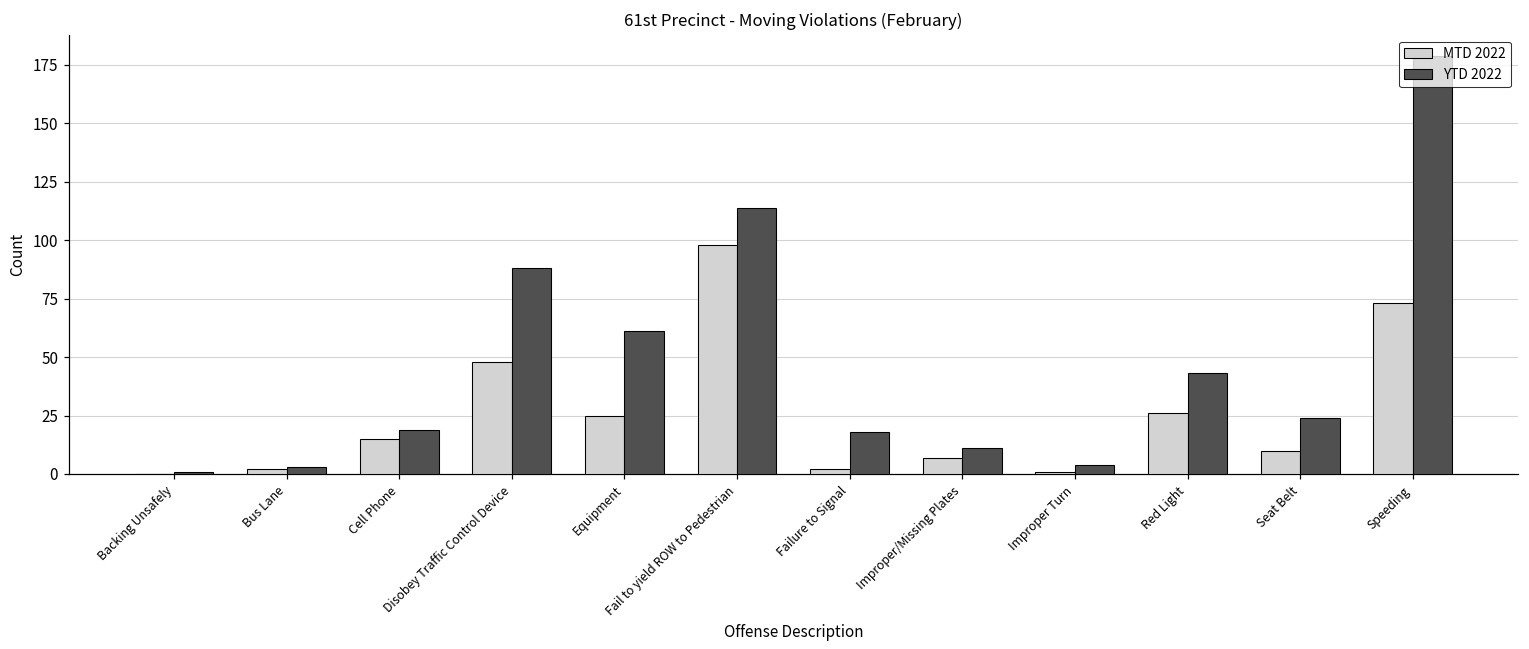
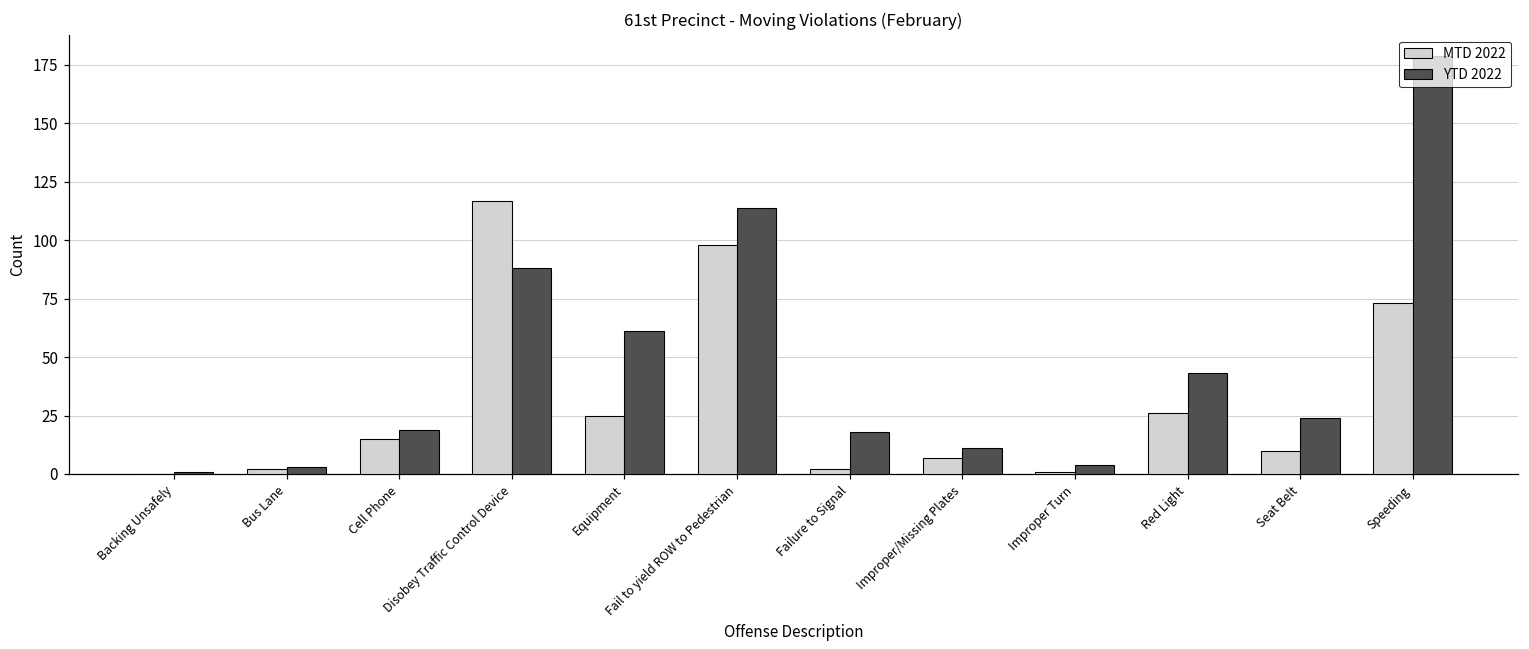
  {
    "MTD 2022": {
      "Backing Unsafely": 0,
      "Bus Lane": 2,
      "Cell Phone": 15,
-     "Disobey Traffic Control Device": 48,
+     "Disobey Traffic Control Device": 117,
      "Equipment": 25,
      "Fail to yield ROW to Pedestrian": 98,
      "Failure to Signal": 2,
      "Improper/Missing Plates": 7,
      "Red Light": 26,
      "Seat Belt": 10,
      "Speeding": 73
    },
    "YTD 2022": {
      "Bus Lane": 3,
      "Cell Phone": 19,
      "Disobey Traffic Control Device": 88,
      "Equipment": 61,
      "Fail to yield ROW to Pedestrian": 114,
      "Failure to Signal": 18,
      "Improper/Missing Plates": 11,
      "Improper Turn": 4,
      "Red Light": 43,
      "Seat Belt": 24
    }
  }
